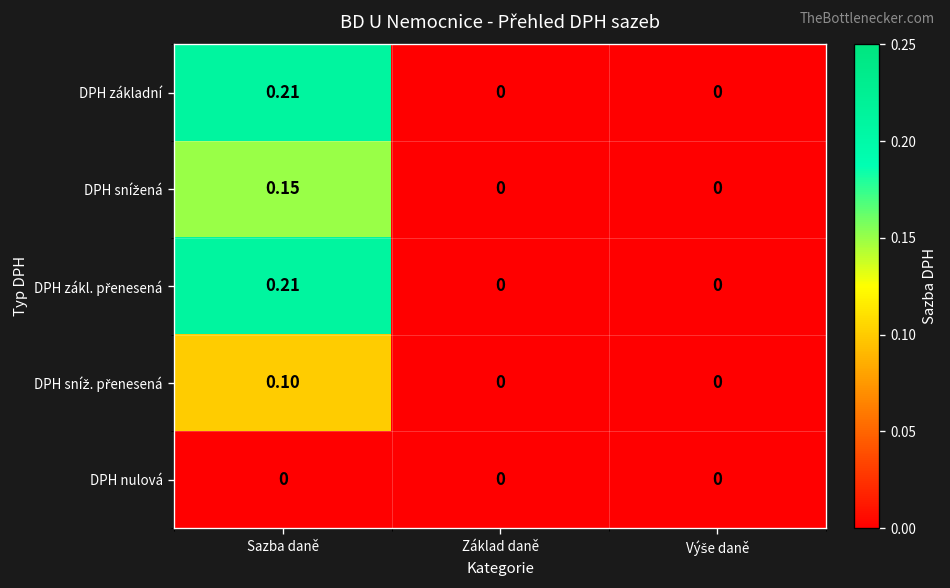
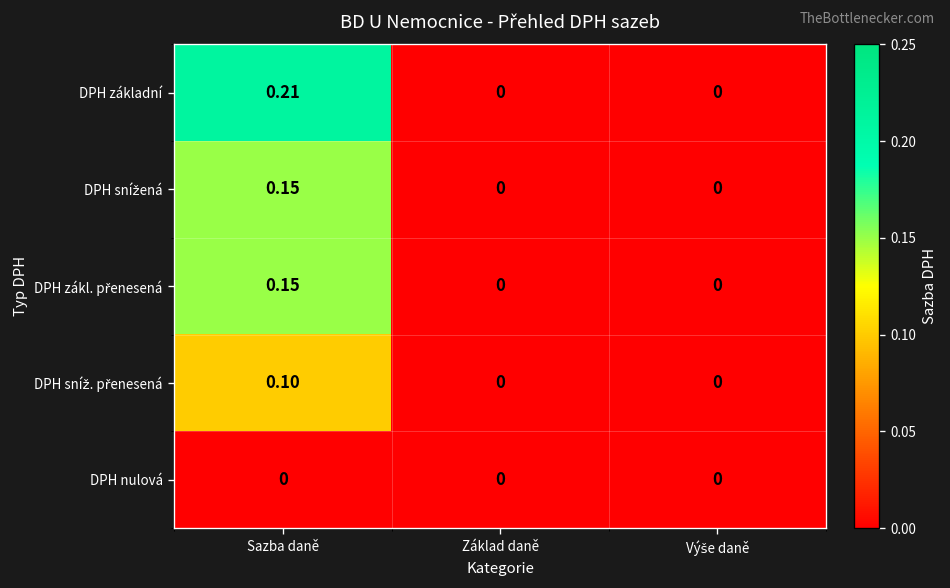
  {
    "DPH základní": {
      "Sazba daně": 0.21,
      "Základ daně": 0,
      "Výše daně": 0
    },
    "DPH snížená": {
      "Sazba daně": 0.15,
      "Základ daně": 0,
      "Výše daně": 0
    },
    "DPH zákl. přenesená": {
-     "Sazba daně": 0.21,
+     "Sazba daně": 0.15,
      "Základ daně": 0,
      "Výše daně": 0
    },
    "DPH sníž. přenesená": {
      "Sazba daně": 0.10,
      "Základ daně": 0,
      "Výše daně": 0
    },
    "DPH nulová": {
      "Sazba daně": 0,
      "Základ daně": 0,
      "Výše daně": 0
    }
  }
